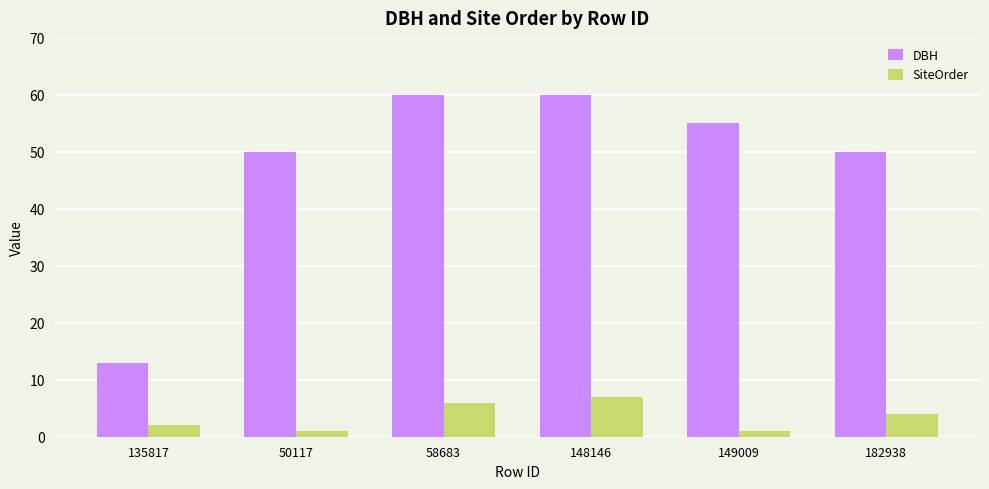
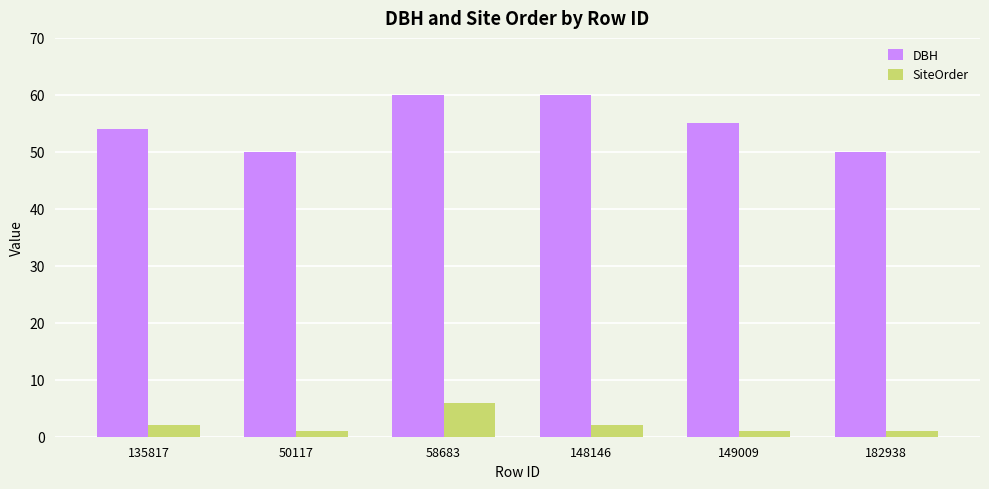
  {
    "DBH": {
-     "135817": 13,
+     "135817": 54,
      "50117": 50,
      "58683": 60,
      "148146": 60,
      "149009": 55,
      "182938": 50
    },
    "SiteOrder": {
      "135817": 2,
      "50117": 1,
      "58683": 6,
-     "148146": 7,
+     "148146": 2,
      "149009": 1,
-     "182938": 4
+     "182938": 1
    }
  }
